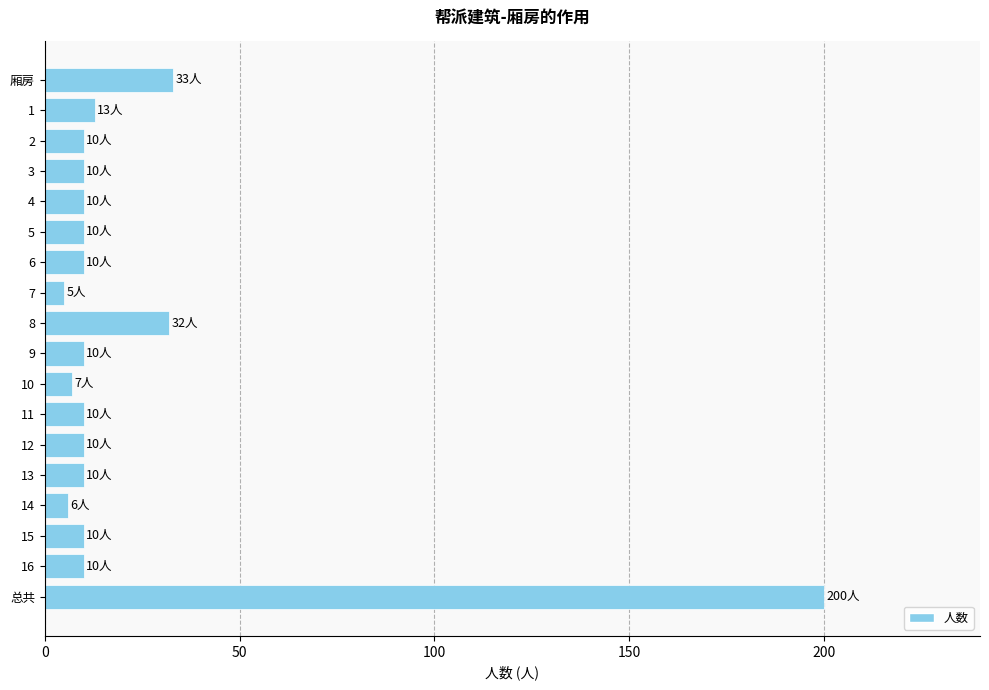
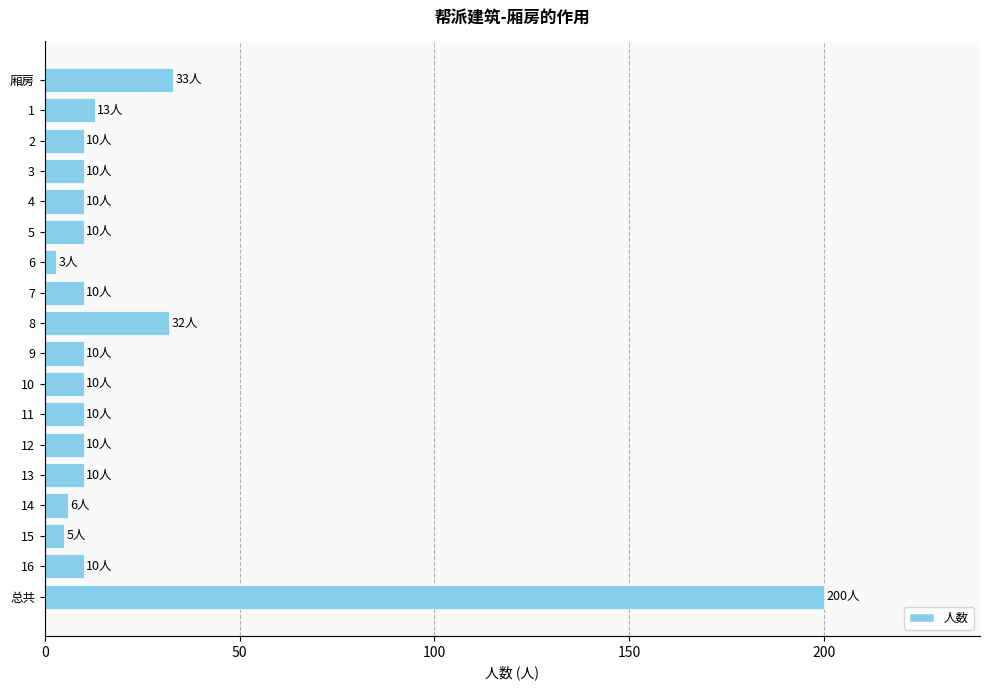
  {
    "厢房": "33人",
    "1": "13人",
    "2": "10人",
    "3": "10人",
    "4": "10人",
    "5": "10人",
-   "6": "10人",
-   "7": "5人",
+   "6": "3人",
+   "7": "10人",
    "8": "32人",
    "9": "10人",
-   "10": "7人",
+   "10": "10人",
    "11": "10人",
    "12": "10人",
    "13": "10人",
    "14": "6人",
-   "15": "10人",
+   "15": "5人",
    "16": "10人",
    "总共": "200人"
  }
